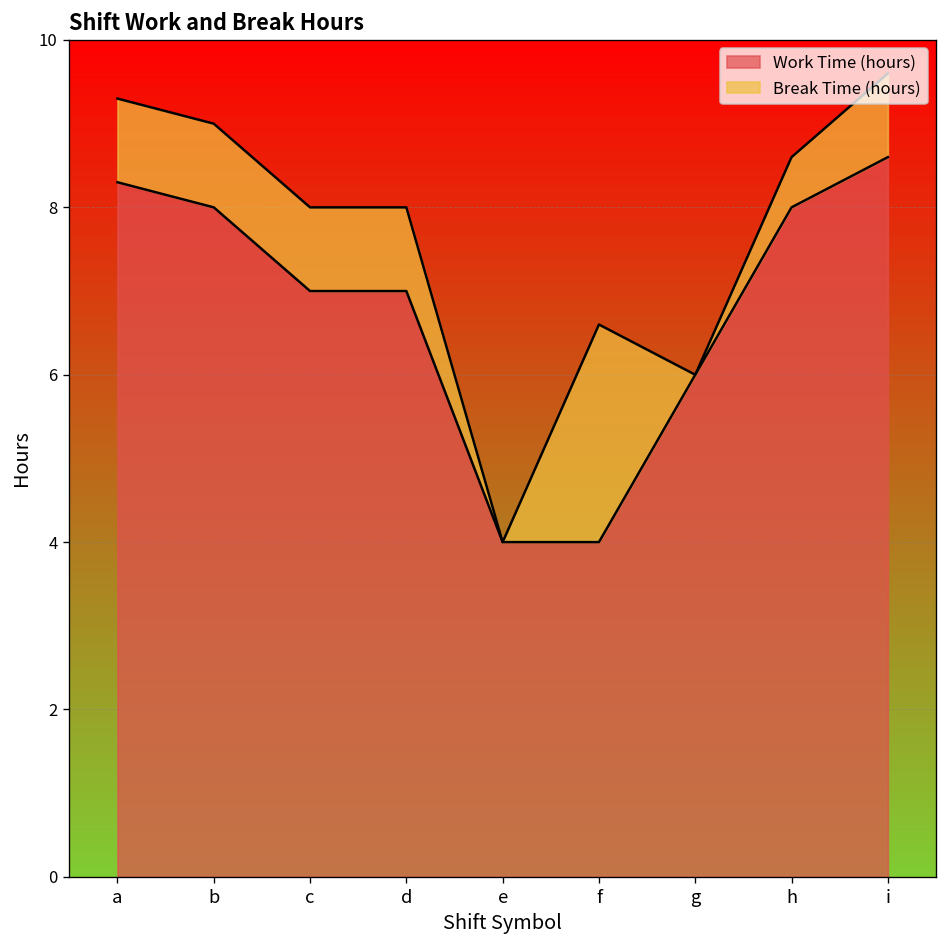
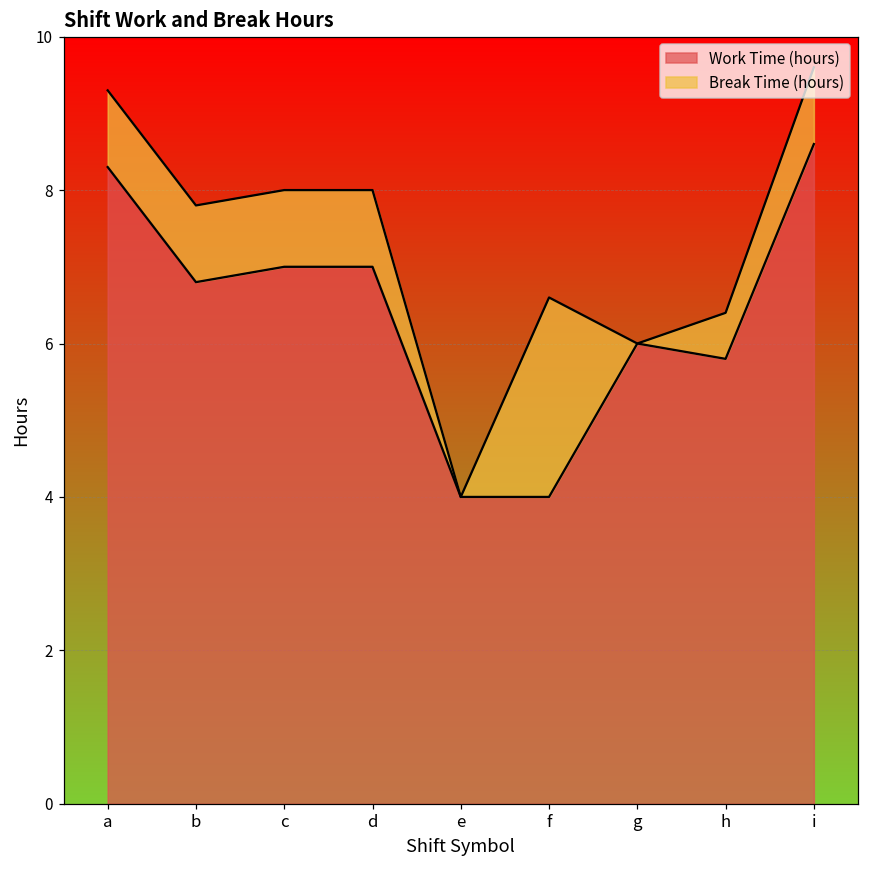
  {
    "Work Time (hours)": {
      "a": 8.3,
-     "b": 8.0,
+     "b": 6.8,
      "c": 7.0,
      "d": 7.0,
      "f": 4.0,
-     "h": 8.0,
+     "h": 5.8,
      "i": 8.6
    },
    "Break Time (hours)": {
      "a": 1.0,
      "b": 1.0,
      "c": 1.0,
      "d": 1.0,
      "f": 2.6,
      "h": 0.6
    }
  }
